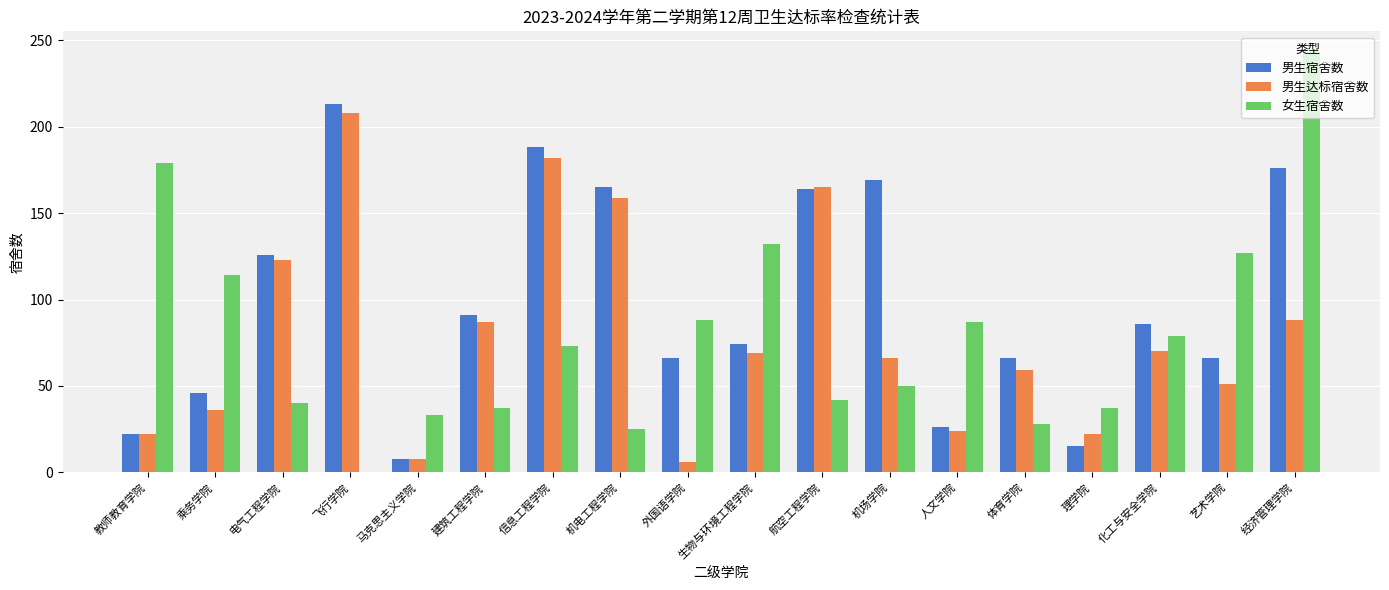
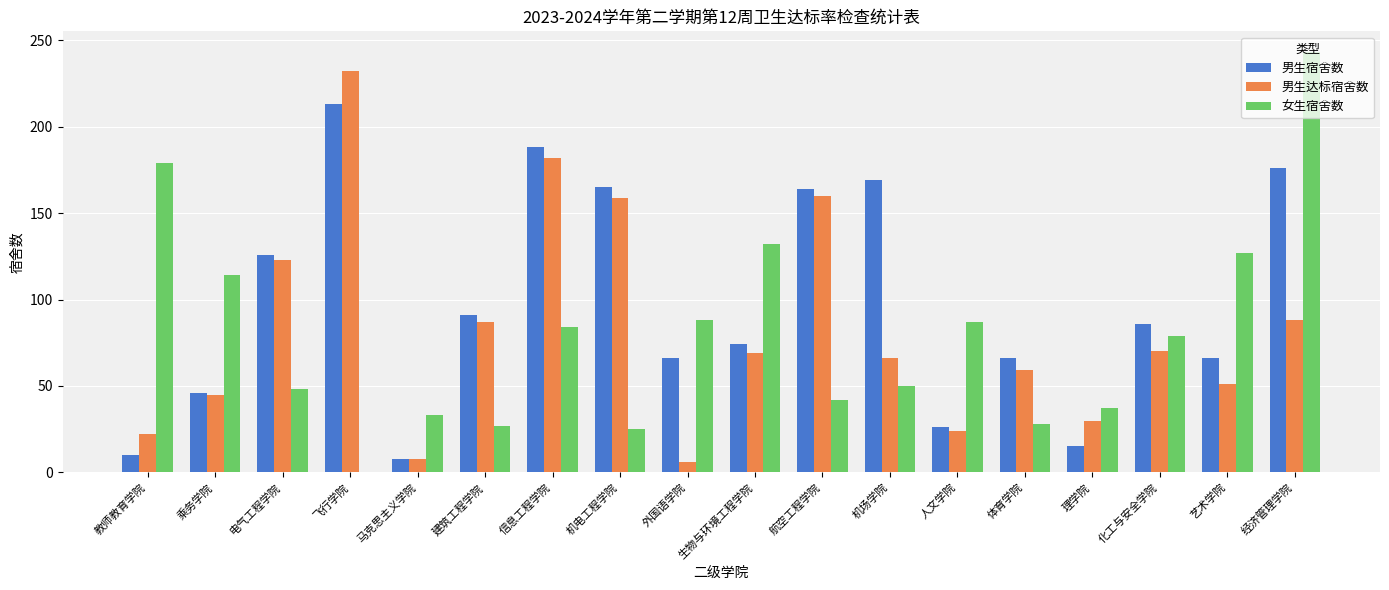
  {
    "男生宿舍数": {
-     "教师教育学院": 22,
+     "教师教育学院": 10,
      "乘务学院": 46,
      "电气工程学院": 126,
      "飞行学院": 213,
      "马克思主义学院": 8,
      "建筑工程学院": 91,
      "信息工程学院": 188,
      "机电工程学院": 165,
      "外国语学院": 66,
      "生物与环境工程学院": 74,
      "航空工程学院": 164,
      "机场学院": 169,
      "人文学院": 26,
      "体育学院": 66,
      "理学院": 15,
      "化工与安全学院": 86,
      "艺术学院": 66,
      "经济管理学院": 176
    },
    "男生达标宿舍数": {
      "教师教育学院": 22,
-     "乘务学院": 36,
+     "乘务学院": 45,
      "电气工程学院": 123,
-     "飞行学院": 208,
+     "飞行学院": 232,
      "马克思主义学院": 8,
      "建筑工程学院": 87,
      "信息工程学院": 182,
      "机电工程学院": 159,
      "外国语学院": 6,
      "生物与环境工程学院": 69,
-     "航空工程学院": 165,
+     "航空工程学院": 160,
      "机场学院": 66,
      "人文学院": 24,
      "体育学院": 59,
-     "理学院": 22,
+     "理学院": 30,
      "化工与安全学院": 70,
      "艺术学院": 51,
      "经济管理学院": 88
    },
    "女生宿舍数": {
      "教师教育学院": 179,
      "乘务学院": 114,
-     "电气工程学院": 40,
+     "电气工程学院": 48,
      "飞行学院": 0,
      "马克思主义学院": 33,
-     "建筑工程学院": 37,
-     "信息工程学院": 73,
+     "建筑工程学院": 27,
+     "信息工程学院": 84,
      "机电工程学院": 25,
      "外国语学院": 88,
      "生物与环境工程学院": 132,
      "航空工程学院": 42,
      "机场学院": 50,
      "人文学院": 87,
      "体育学院": 28,
      "理学院": 37,
      "化工与安全学院": 79,
      "艺术学院": 127
    }
  }
